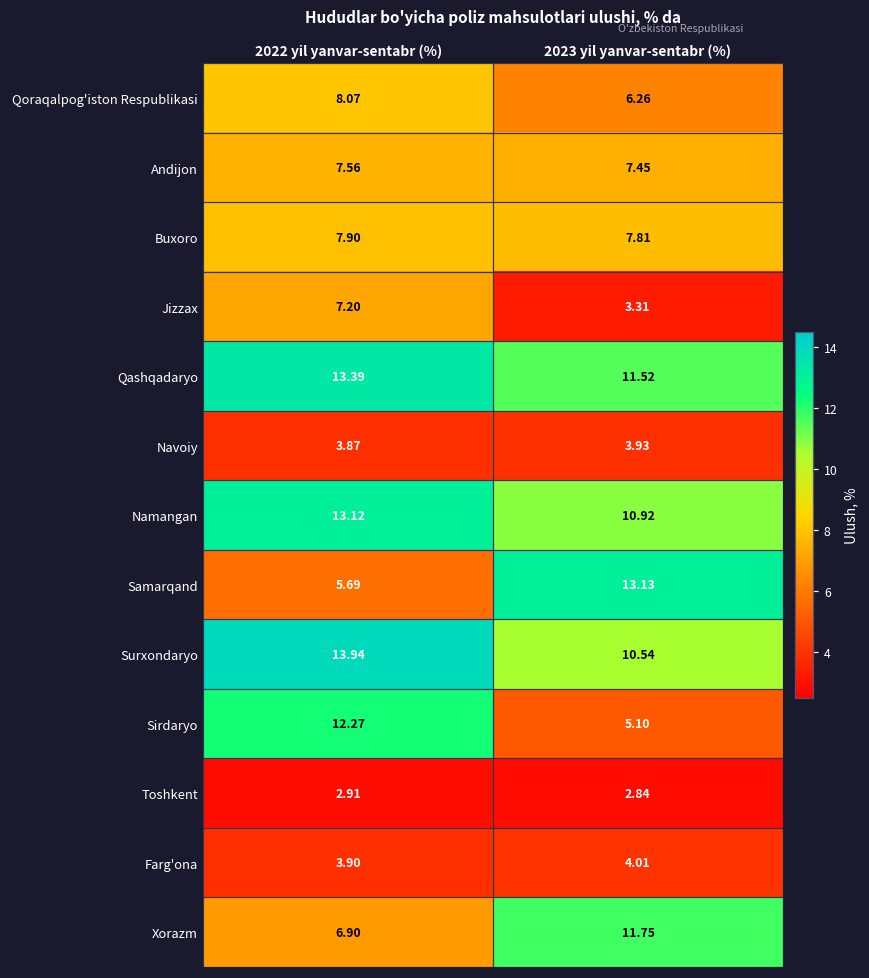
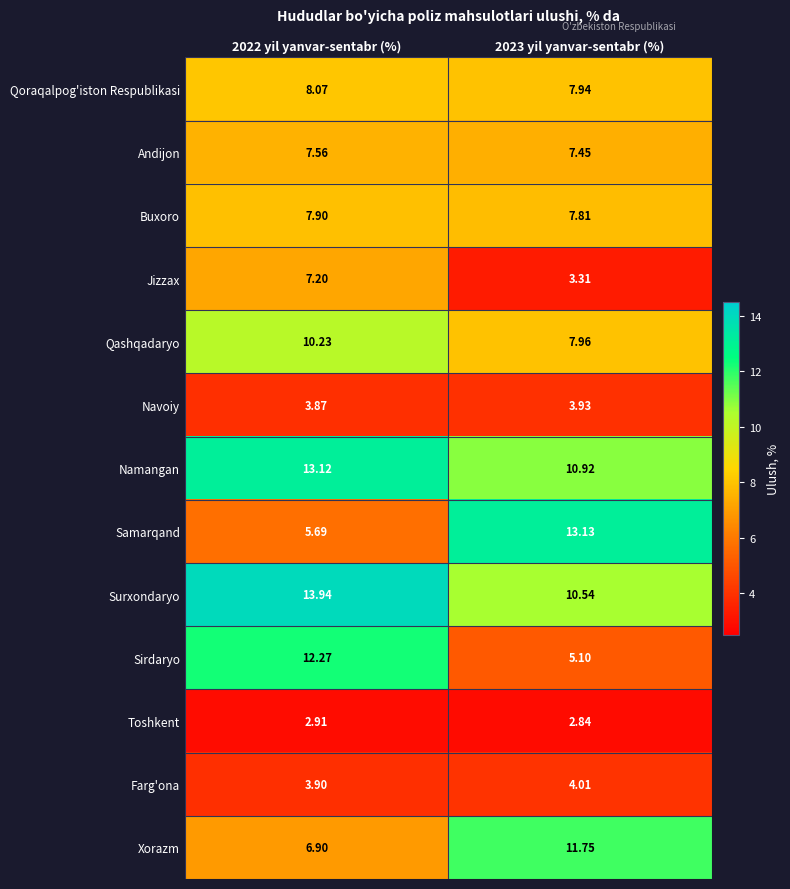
  {
    "Qoraqalpog'iston Respublikasi": {
      "2022 yil yanvar-sentabr (%)": 8.07,
-     "2023 yil yanvar-sentabr (%)": 6.26
+     "2023 yil yanvar-sentabr (%)": 7.94
    },
    "Andijon": {
      "2022 yil yanvar-sentabr (%)": 7.56,
      "2023 yil yanvar-sentabr (%)": 7.45
    },
    "Buxoro": {
      "2022 yil yanvar-sentabr (%)": 7.90,
      "2023 yil yanvar-sentabr (%)": 7.81
    },
    "Jizzax": {
      "2022 yil yanvar-sentabr (%)": 7.20,
      "2023 yil yanvar-sentabr (%)": 3.31
    },
    "Qashqadaryo": {
-     "2022 yil yanvar-sentabr (%)": 13.39,
-     "2023 yil yanvar-sentabr (%)": 11.52
+     "2022 yil yanvar-sentabr (%)": 10.23,
+     "2023 yil yanvar-sentabr (%)": 7.96
    },
    "Navoiy": {
      "2022 yil yanvar-sentabr (%)": 3.87,
      "2023 yil yanvar-sentabr (%)": 3.93
    },
    "Namangan": {
      "2022 yil yanvar-sentabr (%)": 13.12,
      "2023 yil yanvar-sentabr (%)": 10.92
    },
    "Samarqand": {
      "2022 yil yanvar-sentabr (%)": 5.69,
      "2023 yil yanvar-sentabr (%)": 13.13
    },
    "Surxondaryo": {
      "2022 yil yanvar-sentabr (%)": 13.94,
      "2023 yil yanvar-sentabr (%)": 10.54
    },
    "Sirdaryo": {
      "2022 yil yanvar-sentabr (%)": 12.27,
      "2023 yil yanvar-sentabr (%)": 5.10
    },
    "Toshkent": {
      "2022 yil yanvar-sentabr (%)": 2.91,
      "2023 yil yanvar-sentabr (%)": 2.84
    },
    "Farg'ona": {
      "2022 yil yanvar-sentabr (%)": 3.90,
      "2023 yil yanvar-sentabr (%)": 4.01
    },
    "Xorazm": {
      "2022 yil yanvar-sentabr (%)": 6.90,
      "2023 yil yanvar-sentabr (%)": 11.75
    }
  }
